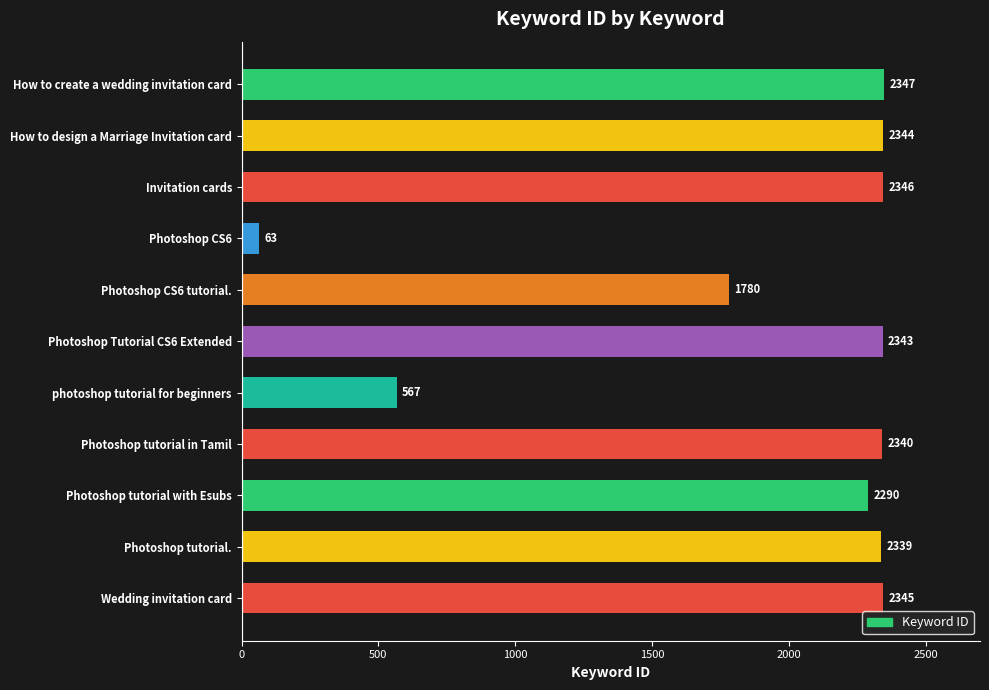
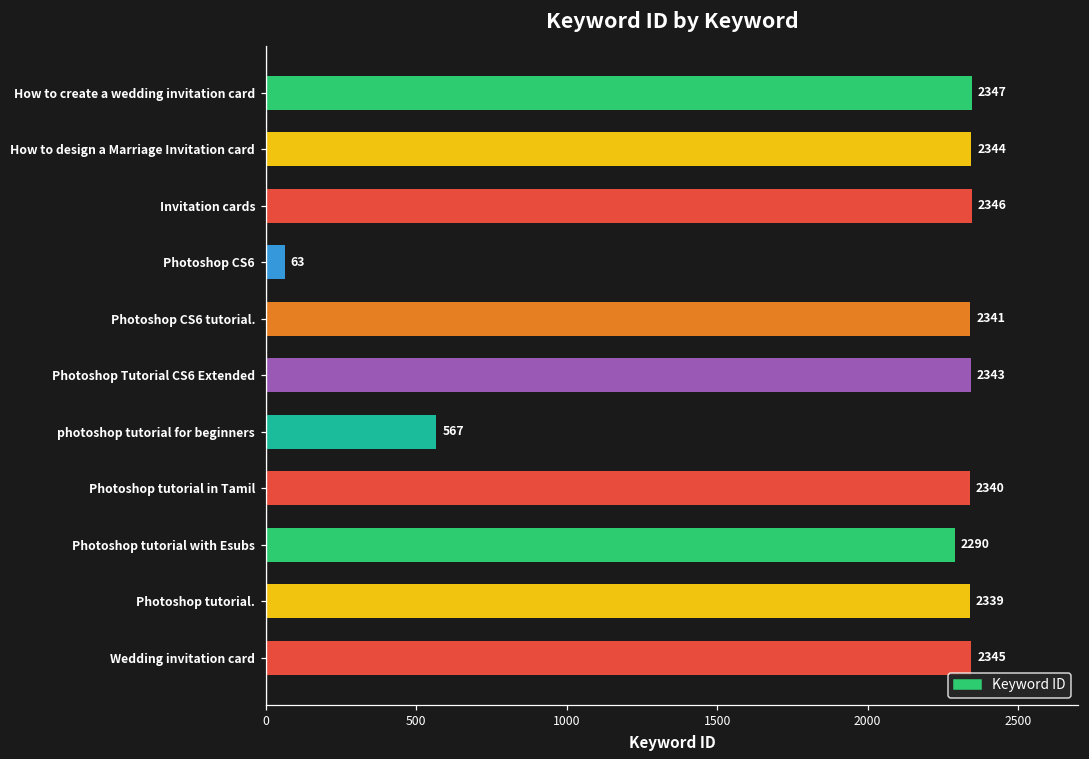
  {
    "How to create a wedding invitation card": 2347,
    "How to design a Marriage Invitation card": 2344,
    "Invitation cards": 2346,
    "Photoshop CS6": 63,
-   "Photoshop CS6 tutorial.": 1780,
+   "Photoshop CS6 tutorial.": 2341,
    "Photoshop Tutorial CS6 Extended": 2343,
    "photoshop tutorial for beginners": 567,
    "Photoshop tutorial in Tamil": 2340,
    "Photoshop tutorial with Esubs": 2290,
    "Photoshop tutorial.": 2339,
    "Wedding invitation card": 2345
  }
